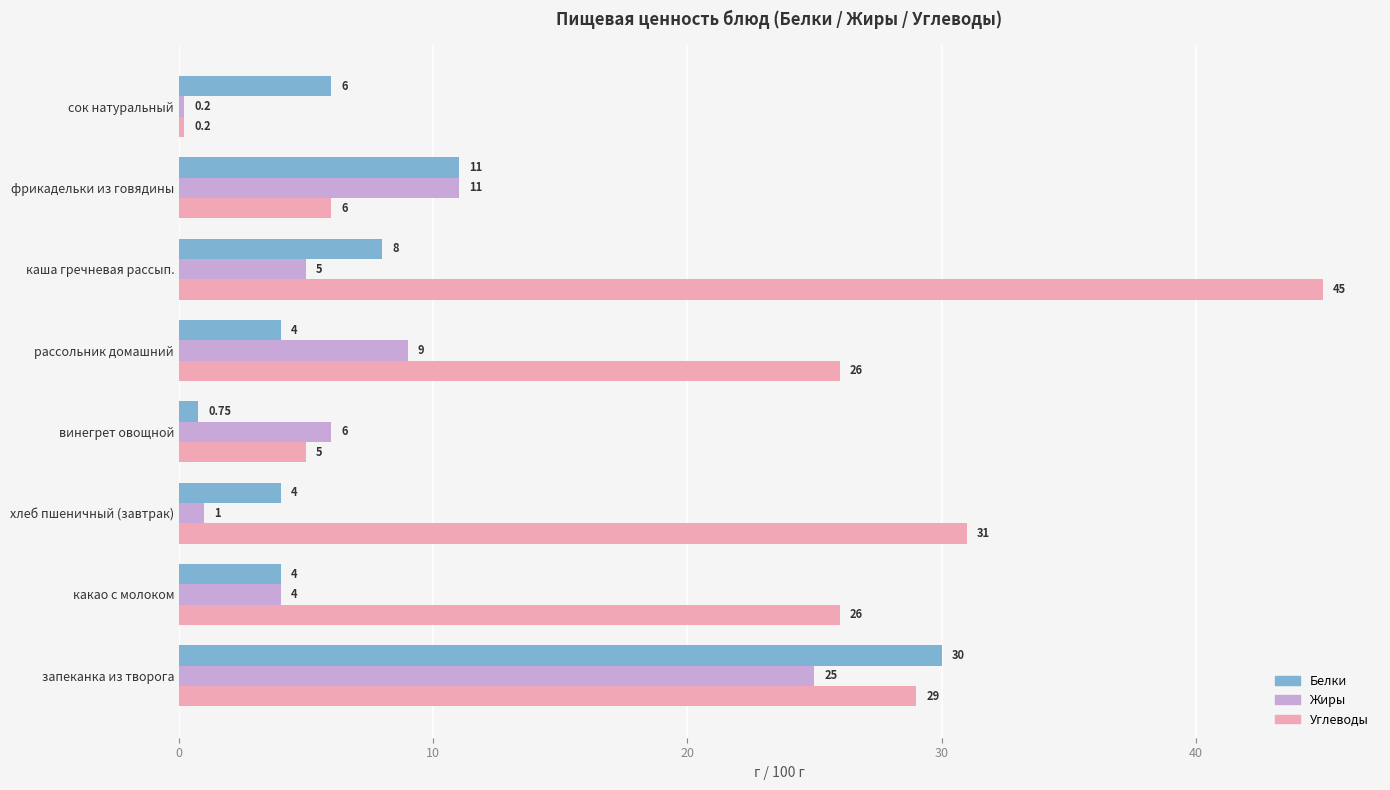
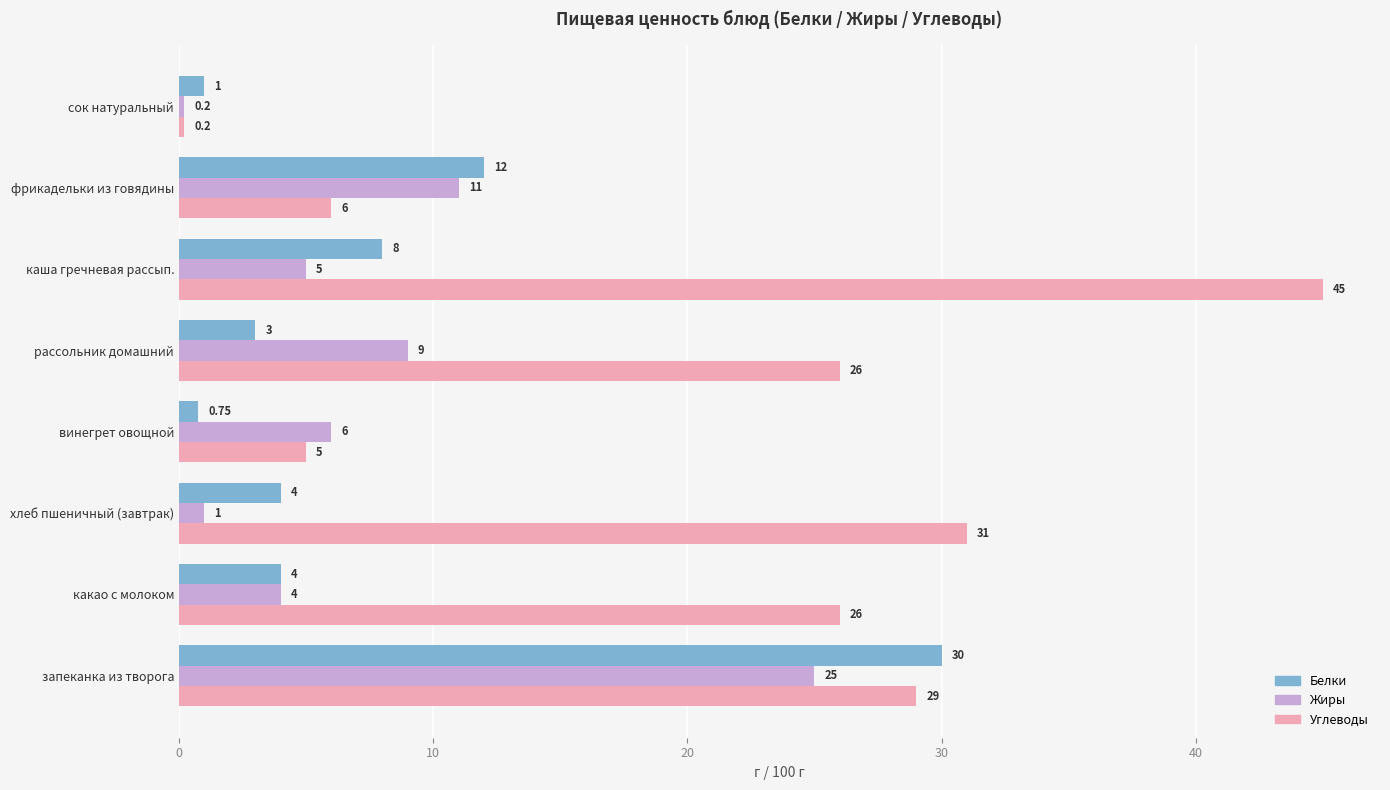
  {
    "Белки": {
-     "сок натуральный": 6,
-     "фрикадельки из говядины": 11,
+     "сок натуральный": 1,
+     "фрикадельки из говядины": 12,
      "каша гречневая рассып.": 8,
-     "рассольник домашний": 4,
+     "рассольник домашний": 3,
      "винегрет овощной": 0.75,
      "хлеб пшеничный (завтрак)": 4,
      "какао с молоком": 4,
      "запеканка из творога": 30
    }
  }
